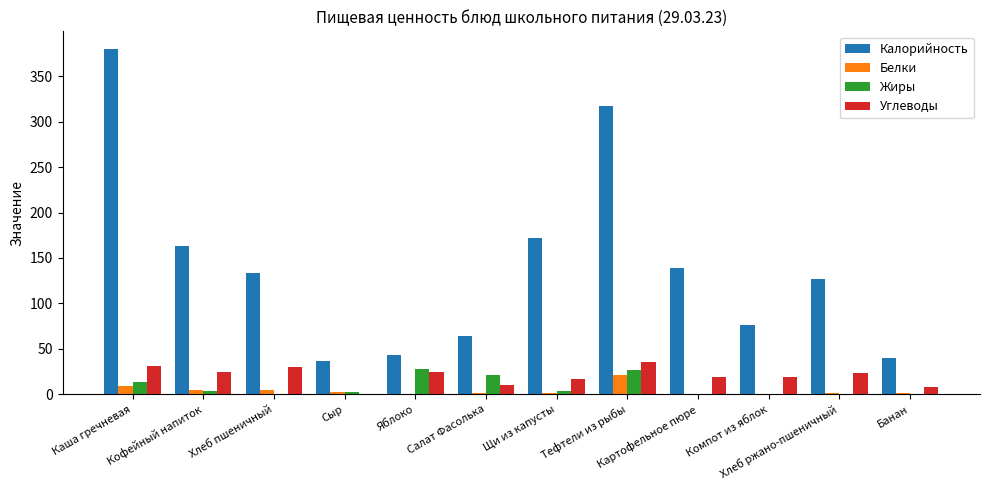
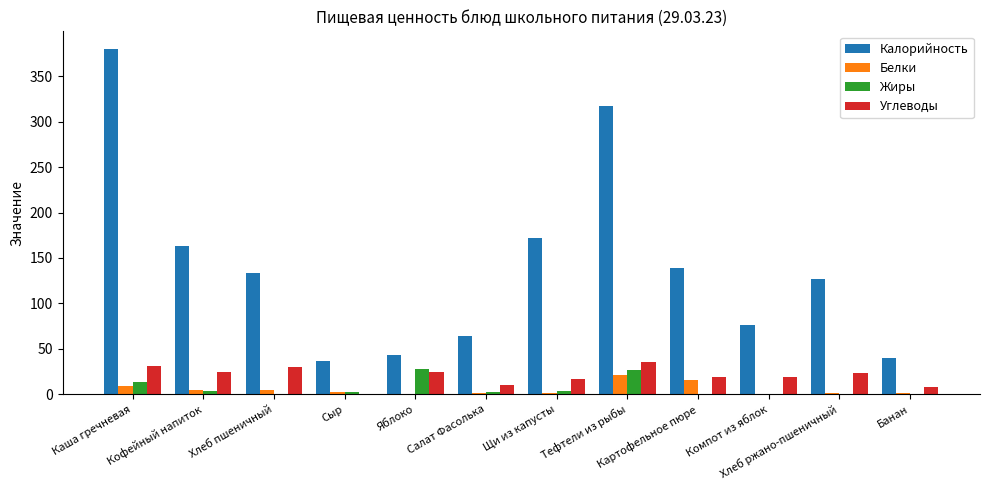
  {
    "Калорийность": {
      "Каша гречневая": 380,
      "Кофейный напиток": 160,
      "Хлеб пшеничный": 130,
      "Сыр": 40,
      "Яблоко": 40,
      "Салат Фасолька": 60,
      "Щи из капусты": 170,
      "Тефтели из рыбы": 320,
      "Картофельное пюре": 140,
      "Компот из яблок": 80,
      "Хлеб ржано-пшеничный": 130,
      "Банан": 40
    },
    "Белки": {
      "Каша гречневая": 10,
      "Кофейный напиток": 10,
      "Хлеб пшеничный": 0,
      "Тефтели из рыбы": 20,
-     "Картофельное пюре": 0
+     "Картофельное пюре": 20
    },
    "Жиры": {
      "Каша гречневая": 10,
      "Кофейный напиток": 0,
      "Сыр": 0,
      "Яблоко": 30,
-     "Салат Фасолька": 20,
+     "Салат Фасолька": 0,
      "Щи из капусты": 0,
      "Тефтели из рыбы": 30,
      "Картофельное пюре": 0,
      "Компот из яблок": 0
    },
    "Углеводы": {
      "Каша гречневая": 30,
      "Кофейный напиток": 20,
      "Хлеб пшеничный": 30,
      "Сыр": 0,
      "Яблоко": 20,
      "Салат Фасолька": 10,
      "Щи из капусты": 20,
      "Тефтели из рыбы": 40,
      "Картофельное пюре": 20,
      "Компот из яблок": 20,
      "Хлеб ржано-пшеничный": 20,
      "Банан": 10
    }
  }
